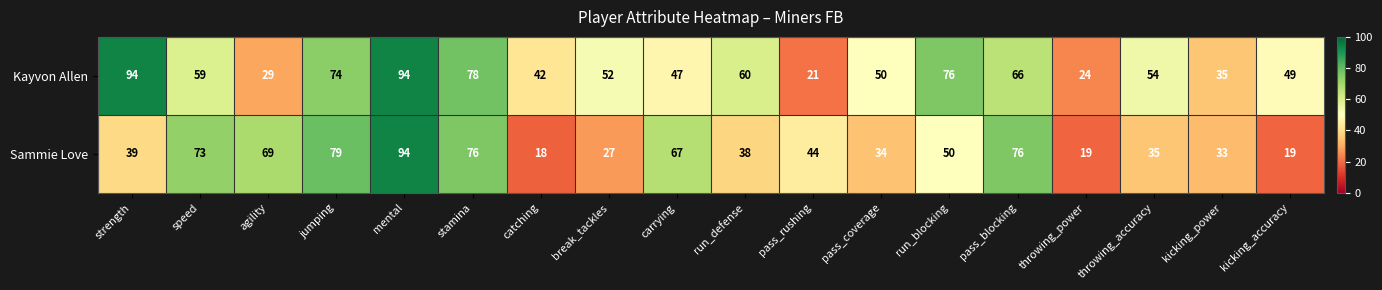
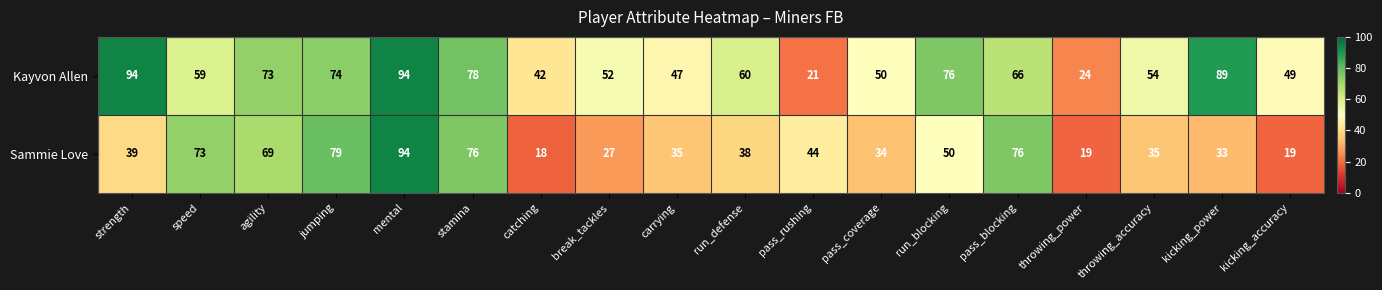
  {
    "Kayvon Allen": {
      "strength": 94,
      "speed": 59,
-     "agility": 29,
+     "agility": 73,
      "jumping": 74,
      "mental": 94,
      "stamina": 78,
      "catching": 42,
      "break_tackles": 52,
      "carrying": 47,
      "run_defense": 60,
      "pass_rushing": 21,
      "pass_coverage": 50,
      "run_blocking": 76,
      "pass_blocking": 66,
      "throwing_power": 24,
      "throwing_accuracy": 54,
-     "kicking_power": 35,
+     "kicking_power": 89,
      "kicking_accuracy": 49
    },
    "Sammie Love": {
      "strength": 39,
      "speed": 73,
      "agility": 69,
      "jumping": 79,
      "mental": 94,
      "stamina": 76,
      "catching": 18,
      "break_tackles": 27,
-     "carrying": 67,
+     "carrying": 35,
      "run_defense": 38,
      "pass_rushing": 44,
      "pass_coverage": 34,
      "run_blocking": 50,
      "pass_blocking": 76,
      "throwing_power": 19,
      "throwing_accuracy": 35,
      "kicking_power": 33,
      "kicking_accuracy": 19
    }
  }
